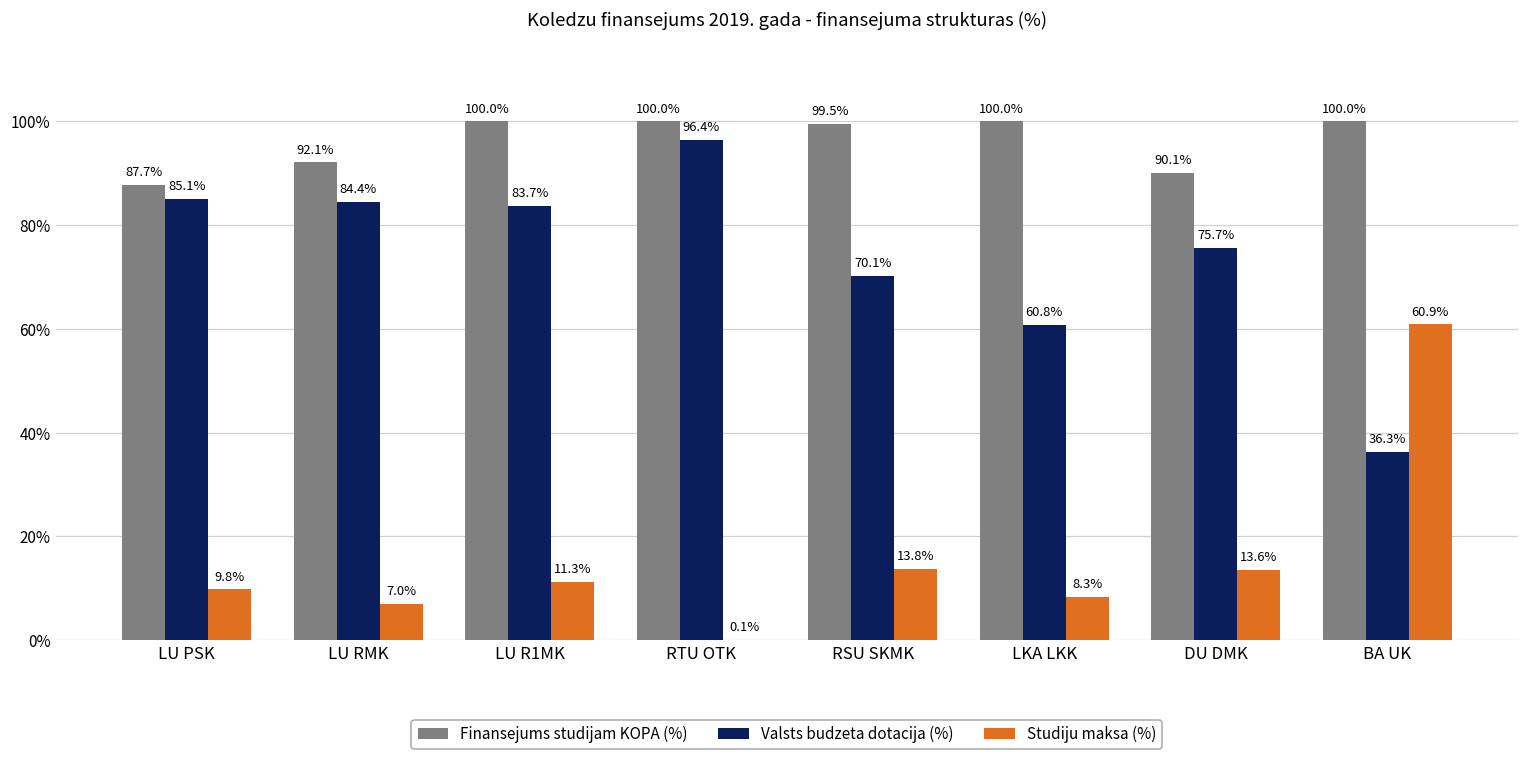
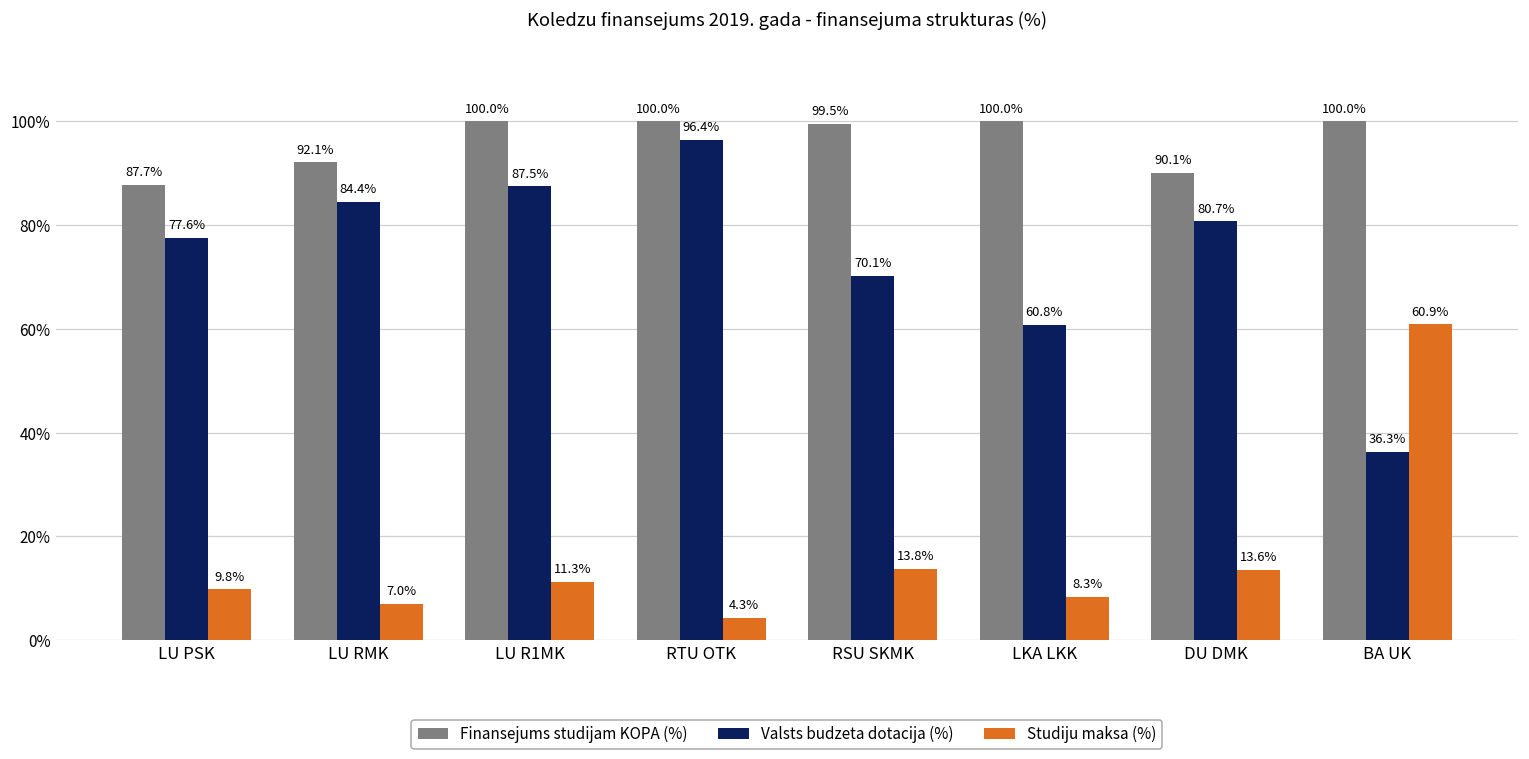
  {
    "Finansejums studijam KOPA (%)": {
      "LU PSK": "87.7%",
      "LU RMK": "92.1%",
      "LU R1MK": "100.0%",
      "RTU OTK": "100.0%",
      "RSU SKMK": "99.5%",
      "LKA LKK": "100.0%",
      "DU DMK": "90.1%",
      "BA UK": "100.0%"
    },
    "Valsts budzeta dotacija (%)": {
-     "LU PSK": "85.1%",
+     "LU PSK": "77.6%",
      "LU RMK": "84.4%",
-     "LU R1MK": "83.7%",
+     "LU R1MK": "87.5%",
      "RTU OTK": "96.4%",
      "RSU SKMK": "70.1%",
      "LKA LKK": "60.8%",
-     "DU DMK": "75.7%",
+     "DU DMK": "80.7%",
      "BA UK": "36.3%"
    },
    "Studiju maksa (%)": {
      "LU PSK": "9.8%",
      "LU RMK": "7.0%",
      "LU R1MK": "11.3%",
-     "RTU OTK": "0.1%",
+     "RTU OTK": "4.3%",
      "RSU SKMK": "13.8%",
      "LKA LKK": "8.3%",
      "DU DMK": "13.6%",
      "BA UK": "60.9%"
    }
  }
